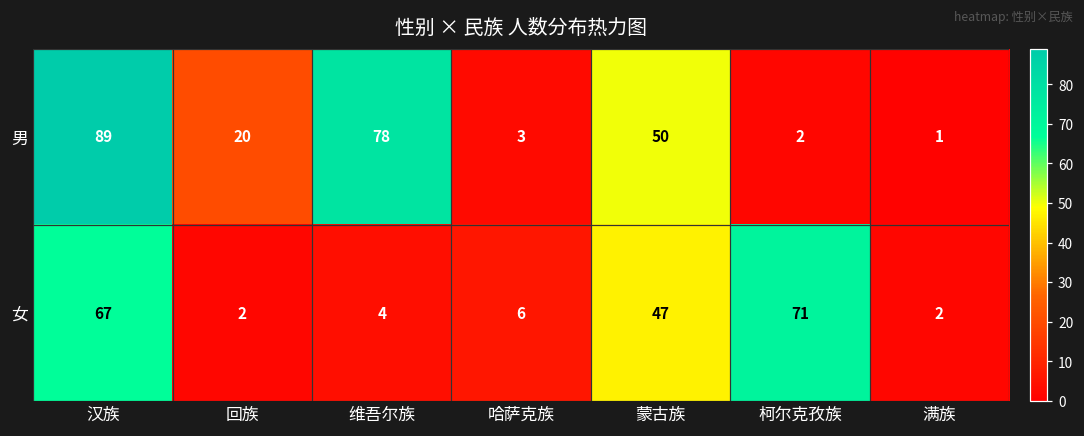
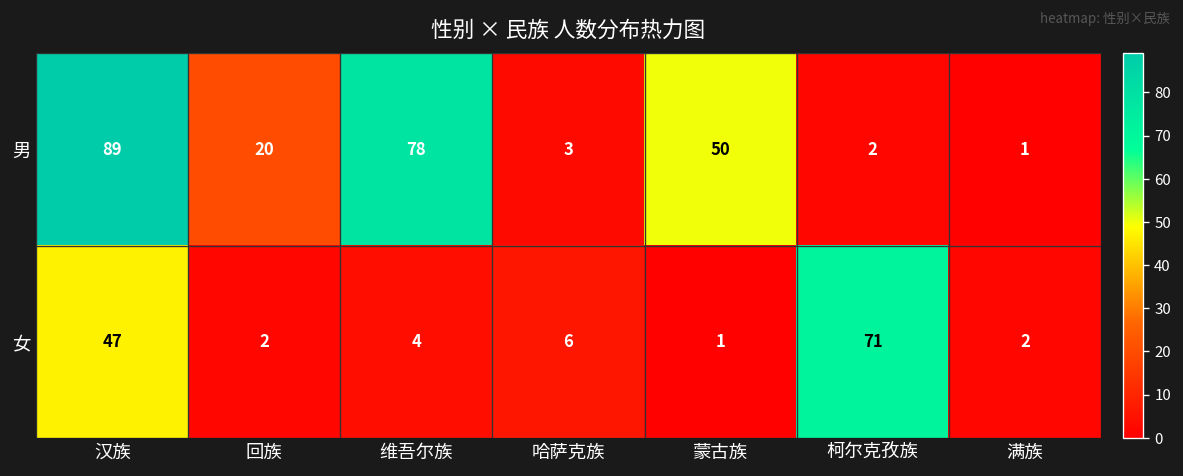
  {
    "男": {
      "汉族": 89,
      "回族": 20,
      "维吾尔族": 78,
      "哈萨克族": 3,
      "蒙古族": 50,
      "柯尔克孜族": 2,
      "满族": 1
    },
    "女": {
-     "汉族": 67,
+     "汉族": 47,
      "回族": 2,
      "维吾尔族": 4,
      "哈萨克族": 6,
-     "蒙古族": 47,
+     "蒙古族": 1,
      "柯尔克孜族": 71,
      "满族": 2
    }
  }
